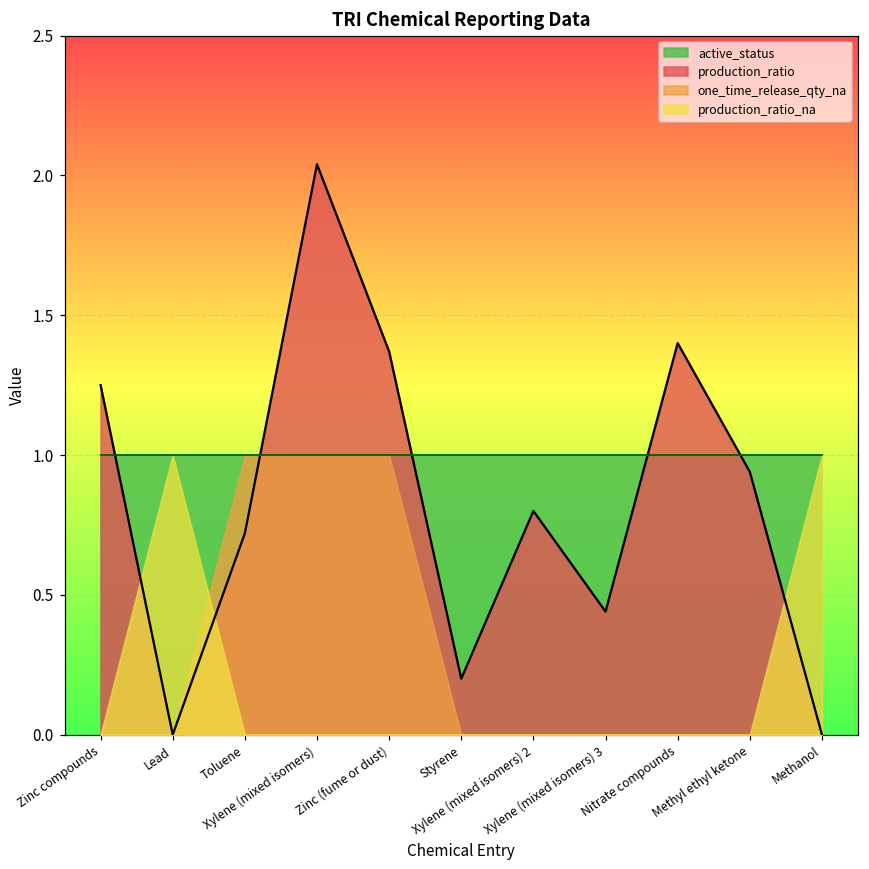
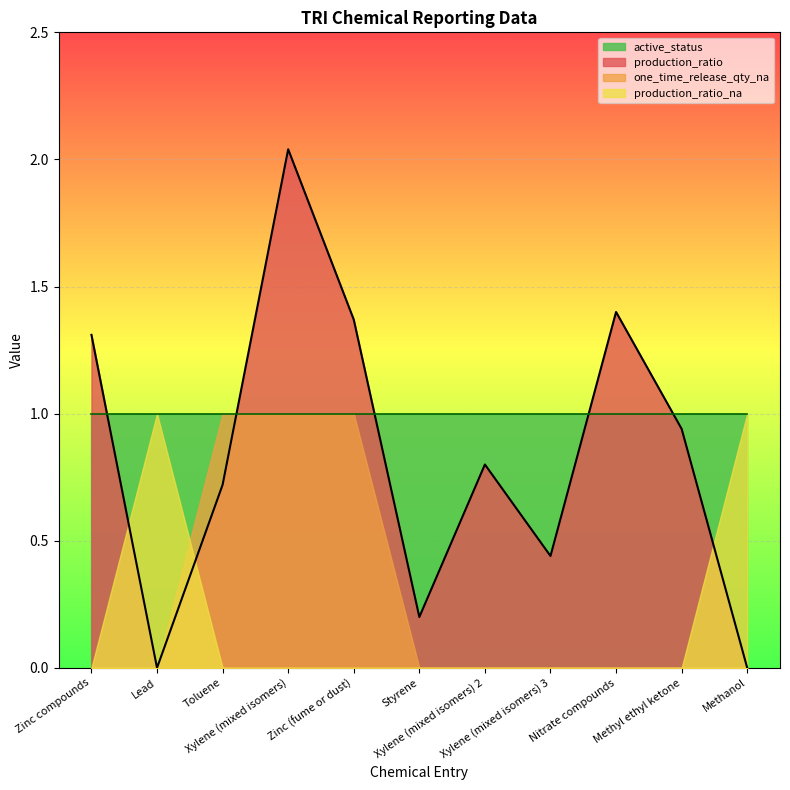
  {
    "active_status": {
      "Zinc compounds": 1.00,
      "Styrene": 1.00,
      "Xylene (mixed isomers) 2": 1.00,
      "Xylene (mixed isomers) 3": 1.00,
      "Nitrate compounds": 1.00,
      "Methyl ethyl ketone": 1.00
    },
    "production_ratio": {
-     "Zinc compounds": 1.25,
+     "Zinc compounds": 1.31,
      "Toluene": 0.72,
      "Xylene (mixed isomers)": 2.04,
      "Zinc (fume or dust)": 1.37,
      "Styrene": 0.20,
      "Xylene (mixed isomers) 2": 0.80,
      "Xylene (mixed isomers) 3": 0.44,
      "Nitrate compounds": 1.40,
      "Methyl ethyl ketone": 0.94
    },
    "production_ratio_na": {
      "Toluene": 0.00,
      "Xylene (mixed isomers)": 0.00,
      "Zinc (fume or dust)": 0.00
    }
  }
